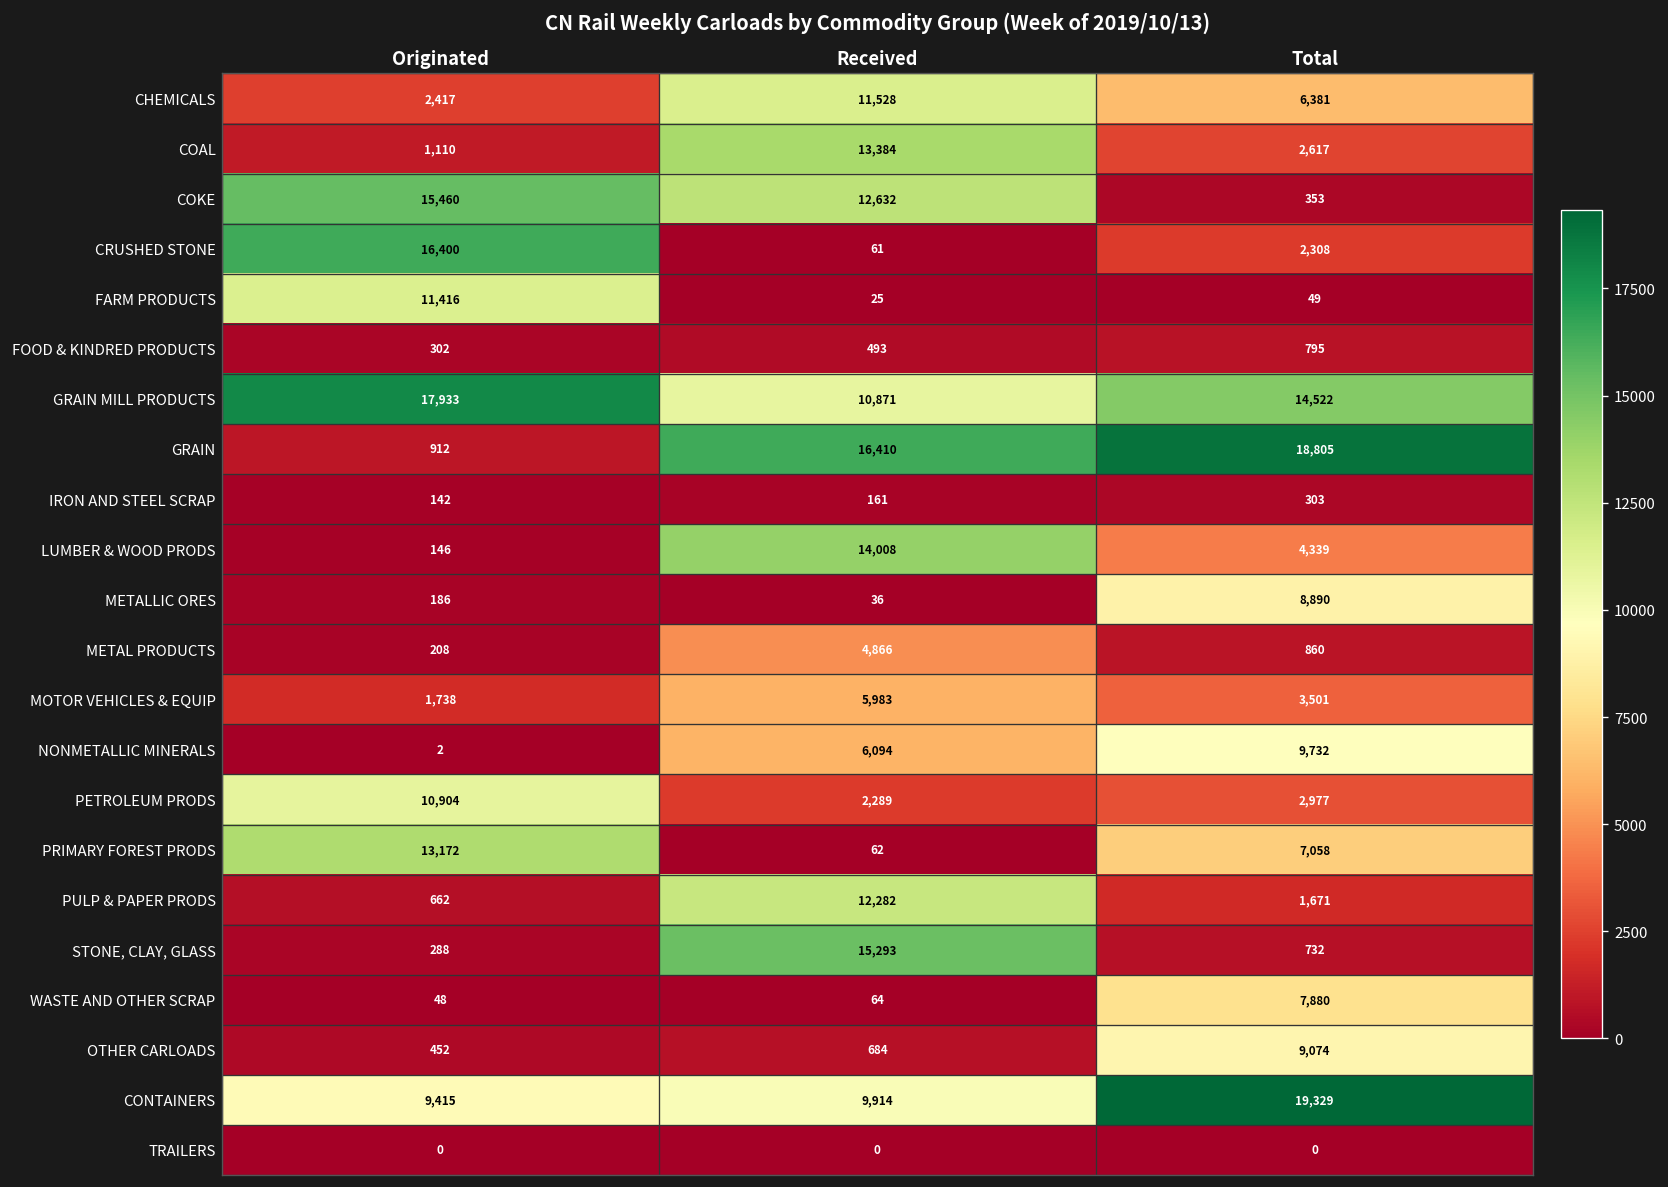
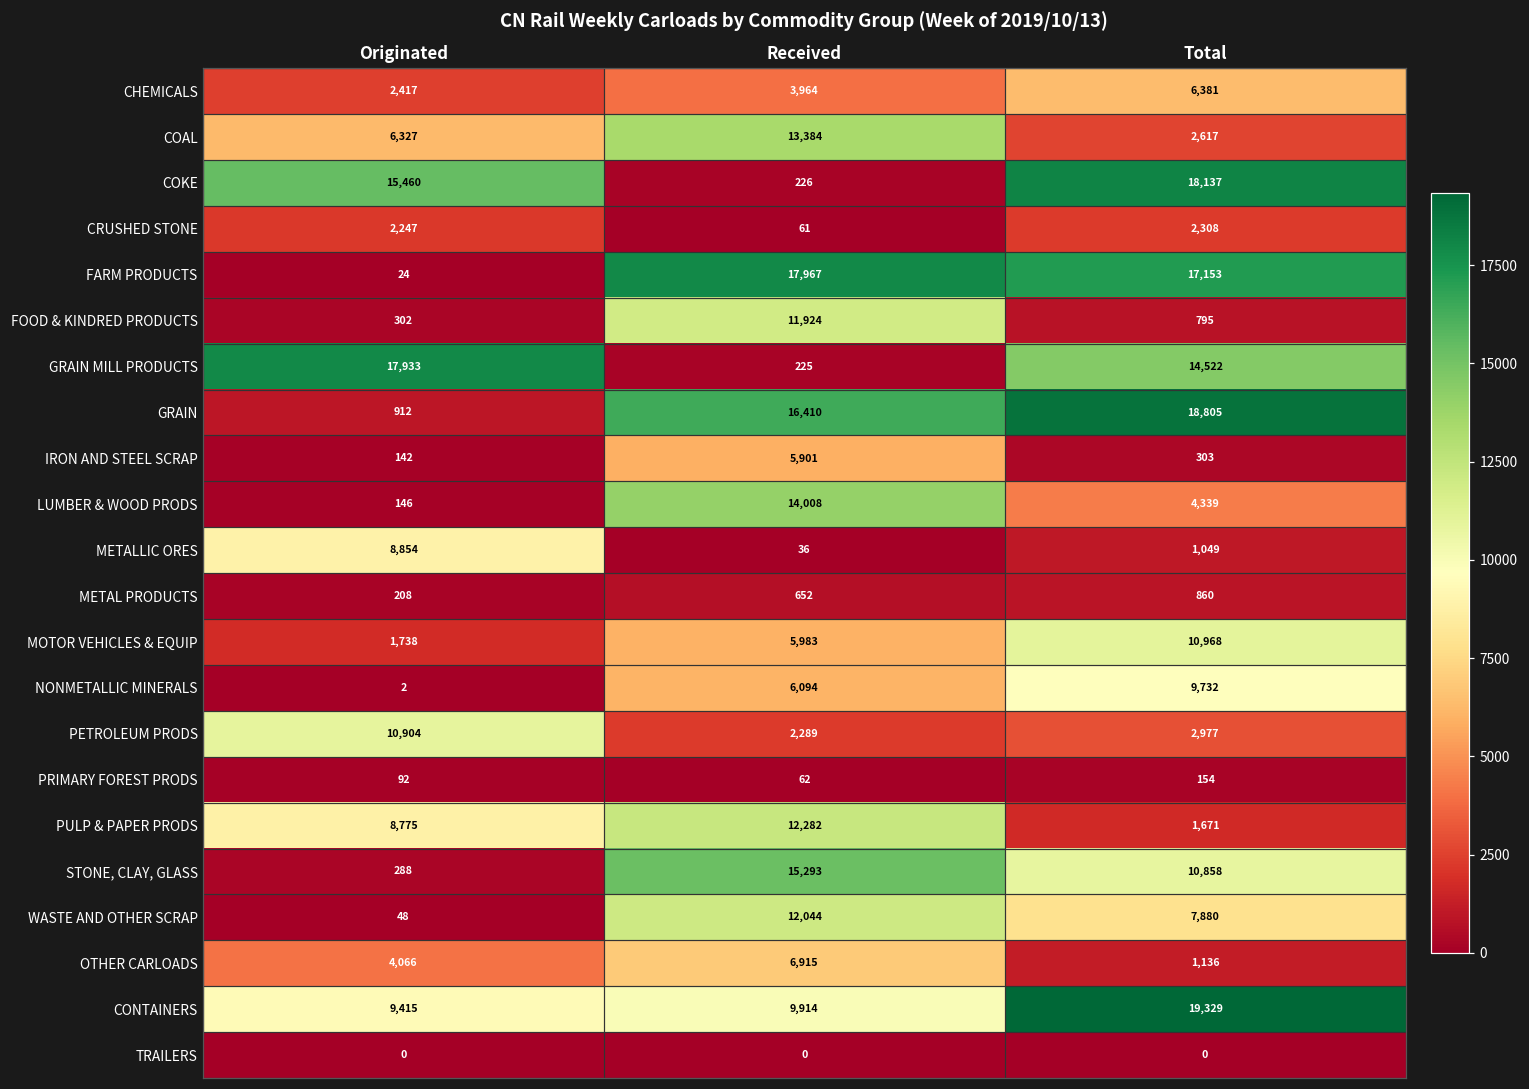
  {
    "CHEMICALS": {
      "Originated": "2,417",
-     "Received": "11,528",
+     "Received": "3,964",
      "Total": "6,381"
    },
    "COAL": {
-     "Originated": "1,110",
+     "Originated": "6,327",
      "Received": "13,384",
      "Total": "2,617"
    },
    "COKE": {
      "Originated": "15,460",
-     "Received": "12,632",
-     "Total": "353"
+     "Received": "226",
+     "Total": "18,137"
    },
    "CRUSHED STONE": {
-     "Originated": "16,400",
+     "Originated": "2,247",
      "Received": "61",
      "Total": "2,308"
    },
    "FARM PRODUCTS": {
-     "Originated": "11,416",
-     "Received": "25",
-     "Total": "49"
+     "Originated": "24",
+     "Received": "17,967",
+     "Total": "17,153"
    },
    "FOOD & KINDRED PRODUCTS": {
      "Originated": "302",
-     "Received": "493",
+     "Received": "11,924",
      "Total": "795"
    },
    "GRAIN MILL PRODUCTS": {
      "Originated": "17,933",
-     "Received": "10,871",
+     "Received": "225",
      "Total": "14,522"
    },
    "GRAIN": {
      "Originated": "912",
      "Received": "16,410",
      "Total": "18,805"
    },
    "IRON AND STEEL SCRAP": {
      "Originated": "142",
-     "Received": "161",
+     "Received": "5,901",
      "Total": "303"
    },
    "LUMBER & WOOD PRODS": {
      "Originated": "146",
      "Received": "14,008",
      "Total": "4,339"
    },
    "METALLIC ORES": {
-     "Originated": "186",
+     "Originated": "8,854",
      "Received": "36",
-     "Total": "8,890"
+     "Total": "1,049"
    },
    "METAL PRODUCTS": {
      "Originated": "208",
-     "Received": "4,866",
+     "Received": "652",
      "Total": "860"
    },
    "MOTOR VEHICLES & EQUIP": {
      "Originated": "1,738",
      "Received": "5,983",
-     "Total": "3,501"
+     "Total": "10,968"
    },
    "NONMETALLIC MINERALS": {
      "Originated": "2",
      "Received": "6,094",
      "Total": "9,732"
    },
    "PETROLEUM PRODS": {
      "Originated": "10,904",
      "Received": "2,289",
      "Total": "2,977"
    },
    "PRIMARY FOREST PRODS": {
-     "Originated": "13,172",
+     "Originated": "92",
      "Received": "62",
-     "Total": "7,058"
+     "Total": "154"
    },
    "PULP & PAPER PRODS": {
-     "Originated": "662",
+     "Originated": "8,775",
      "Received": "12,282",
      "Total": "1,671"
    },
    "STONE, CLAY, GLASS": {
      "Originated": "288",
      "Received": "15,293",
-     "Total": "732"
+     "Total": "10,858"
    },
    "WASTE AND OTHER SCRAP": {
      "Originated": "48",
-     "Received": "64",
+     "Received": "12,044",
      "Total": "7,880"
    },
    "OTHER CARLOADS": {
-     "Originated": "452",
-     "Received": "684",
-     "Total": "9,074"
+     "Originated": "4,066",
+     "Received": "6,915",
+     "Total": "1,136"
    },
    "CONTAINERS": {
      "Originated": "9,415",
      "Received": "9,914",
      "Total": "19,329"
    },
    "TRAILERS": {
      "Originated": "0",
      "Received": "0",
      "Total": "0"
    }
  }
